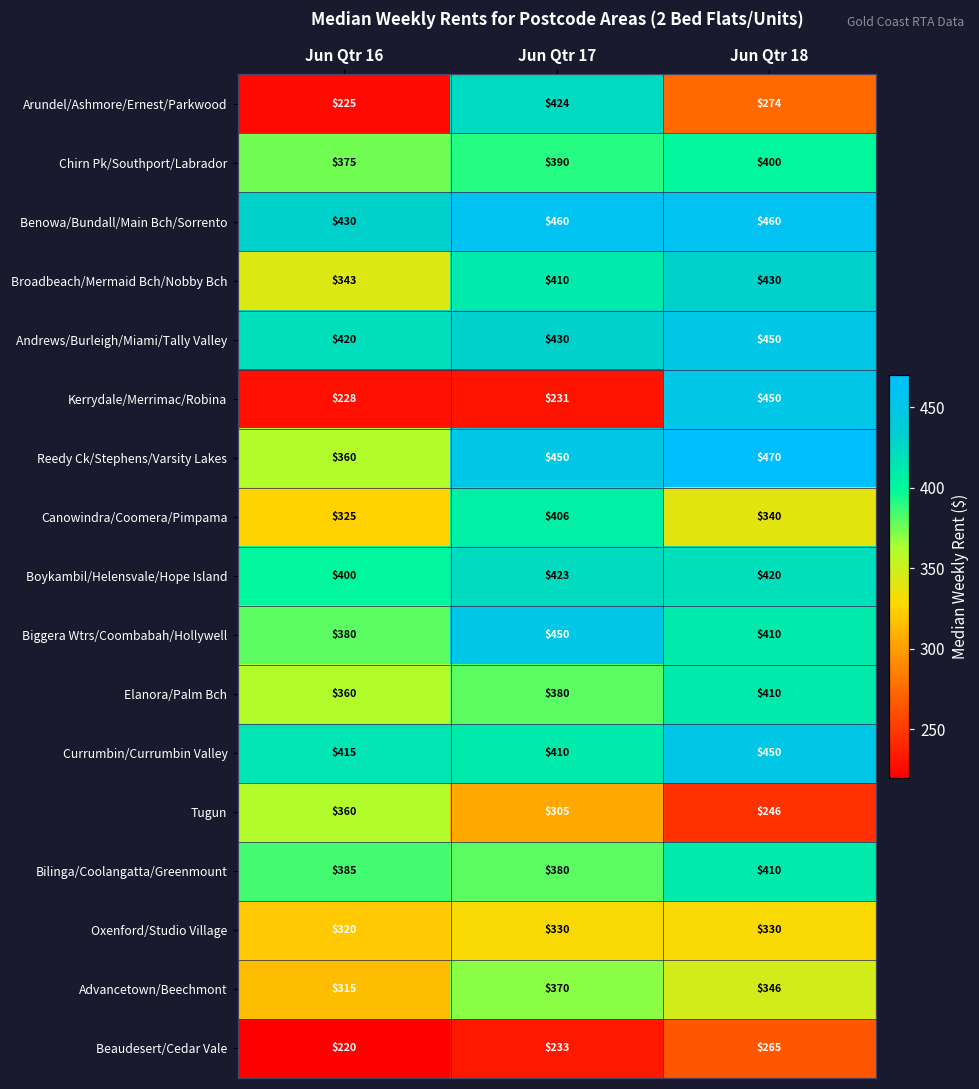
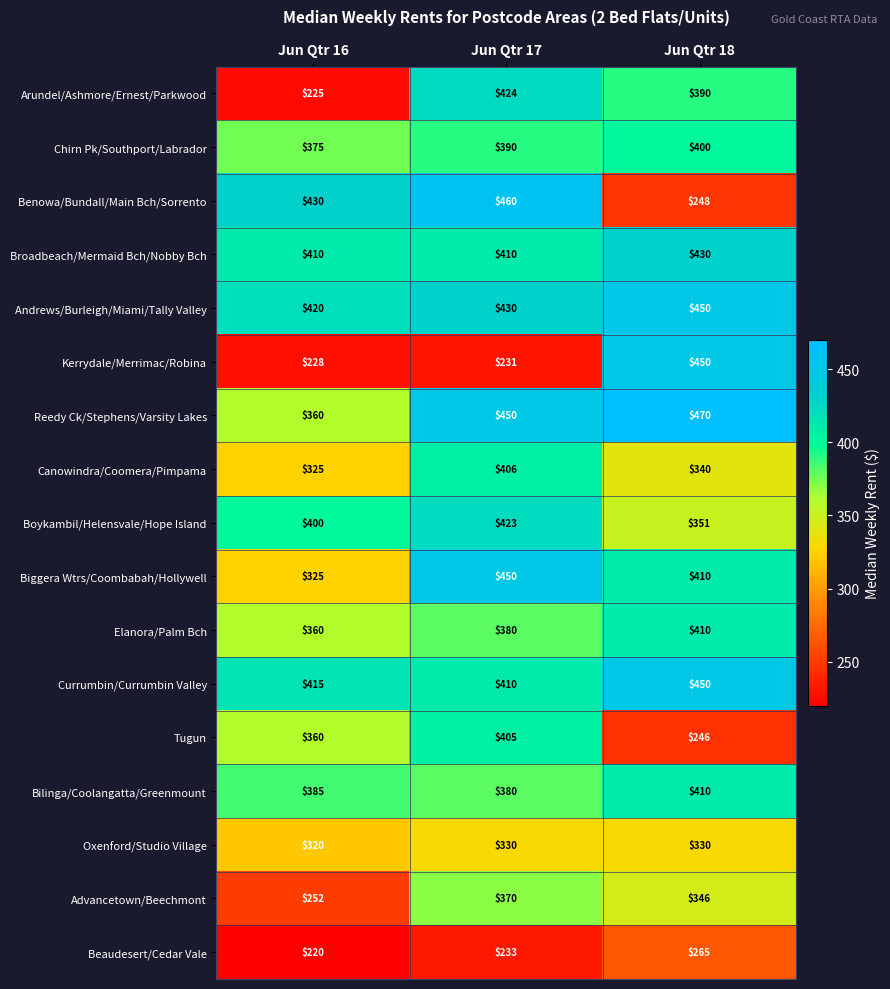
  {
    "Arundel/Ashmore/Ernest/Parkwood": {
      "Jun Qtr 16": "$225",
      "Jun Qtr 17": "$424",
-     "Jun Qtr 18": "$274"
+     "Jun Qtr 18": "$390"
    },
    "Chirn Pk/Southport/Labrador": {
      "Jun Qtr 16": "$375",
      "Jun Qtr 17": "$390",
      "Jun Qtr 18": "$400"
    },
    "Benowa/Bundall/Main Bch/Sorrento": {
      "Jun Qtr 16": "$430",
      "Jun Qtr 17": "$460",
-     "Jun Qtr 18": "$460"
+     "Jun Qtr 18": "$248"
    },
    "Broadbeach/Mermaid Bch/Nobby Bch": {
-     "Jun Qtr 16": "$343",
+     "Jun Qtr 16": "$410",
      "Jun Qtr 17": "$410",
      "Jun Qtr 18": "$430"
    },
    "Andrews/Burleigh/Miami/Tally Valley": {
      "Jun Qtr 16": "$420",
      "Jun Qtr 17": "$430",
      "Jun Qtr 18": "$450"
    },
    "Kerrydale/Merrimac/Robina": {
      "Jun Qtr 16": "$228",
      "Jun Qtr 17": "$231",
      "Jun Qtr 18": "$450"
    },
    "Reedy Ck/Stephens/Varsity Lakes": {
      "Jun Qtr 16": "$360",
      "Jun Qtr 17": "$450",
      "Jun Qtr 18": "$470"
    },
    "Canowindra/Coomera/Pimpama": {
      "Jun Qtr 16": "$325",
      "Jun Qtr 17": "$406",
      "Jun Qtr 18": "$340"
    },
    "Boykambil/Helensvale/Hope Island": {
      "Jun Qtr 16": "$400",
      "Jun Qtr 17": "$423",
-     "Jun Qtr 18": "$420"
+     "Jun Qtr 18": "$351"
    },
    "Biggera Wtrs/Coombabah/Hollywell": {
-     "Jun Qtr 16": "$380",
+     "Jun Qtr 16": "$325",
      "Jun Qtr 17": "$450",
      "Jun Qtr 18": "$410"
    },
    "Elanora/Palm Bch": {
      "Jun Qtr 16": "$360",
      "Jun Qtr 17": "$380",
      "Jun Qtr 18": "$410"
    },
    "Currumbin/Currumbin Valley": {
      "Jun Qtr 16": "$415",
      "Jun Qtr 17": "$410",
      "Jun Qtr 18": "$450"
    },
    "Tugun": {
      "Jun Qtr 16": "$360",
-     "Jun Qtr 17": "$305",
+     "Jun Qtr 17": "$405",
      "Jun Qtr 18": "$246"
    },
    "Bilinga/Coolangatta/Greenmount": {
      "Jun Qtr 16": "$385",
      "Jun Qtr 17": "$380",
      "Jun Qtr 18": "$410"
    },
    "Oxenford/Studio Village": {
      "Jun Qtr 16": "$320",
      "Jun Qtr 17": "$330",
      "Jun Qtr 18": "$330"
    },
    "Advancetown/Beechmont": {
-     "Jun Qtr 16": "$315",
+     "Jun Qtr 16": "$252",
      "Jun Qtr 17": "$370",
      "Jun Qtr 18": "$346"
    },
    "Beaudesert/Cedar Vale": {
      "Jun Qtr 16": "$220",
      "Jun Qtr 17": "$233",
      "Jun Qtr 18": "$265"
    }
  }
